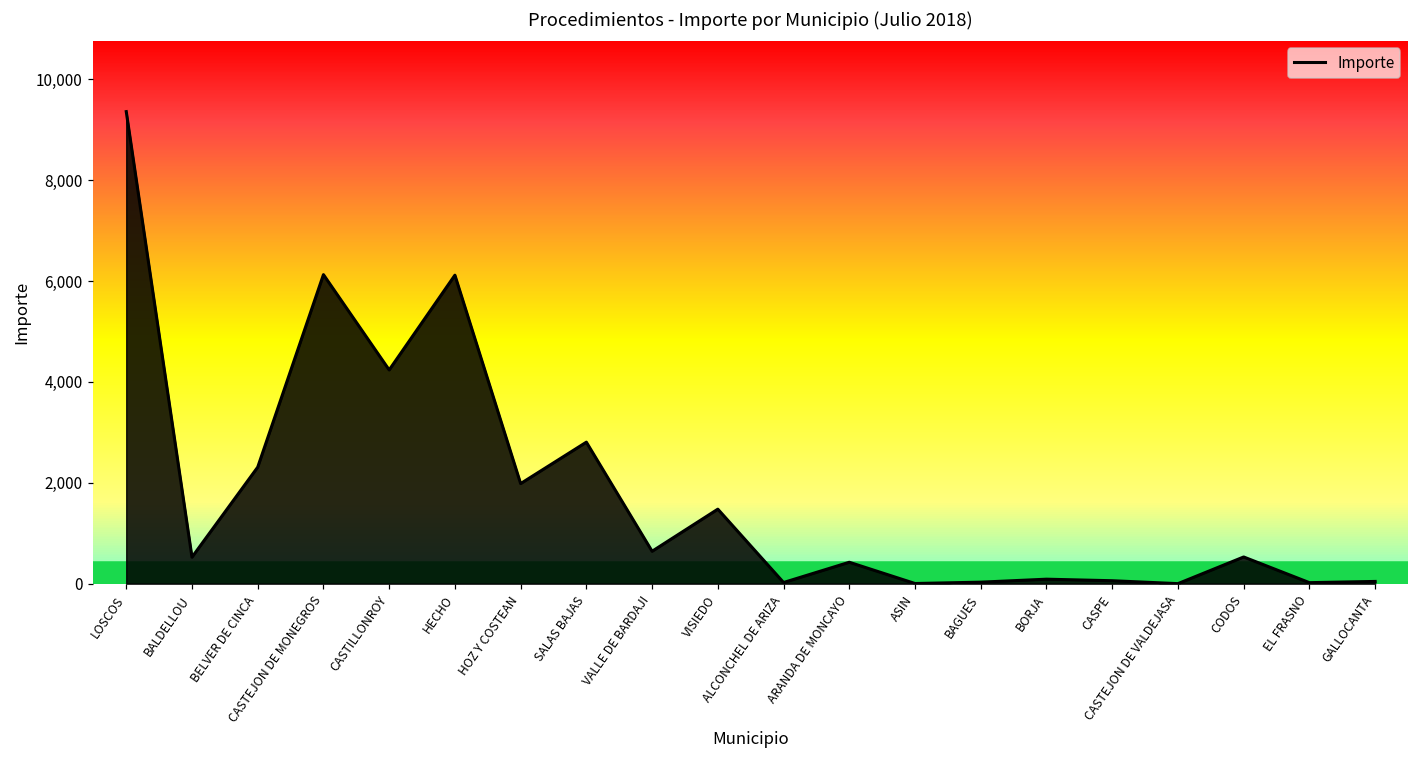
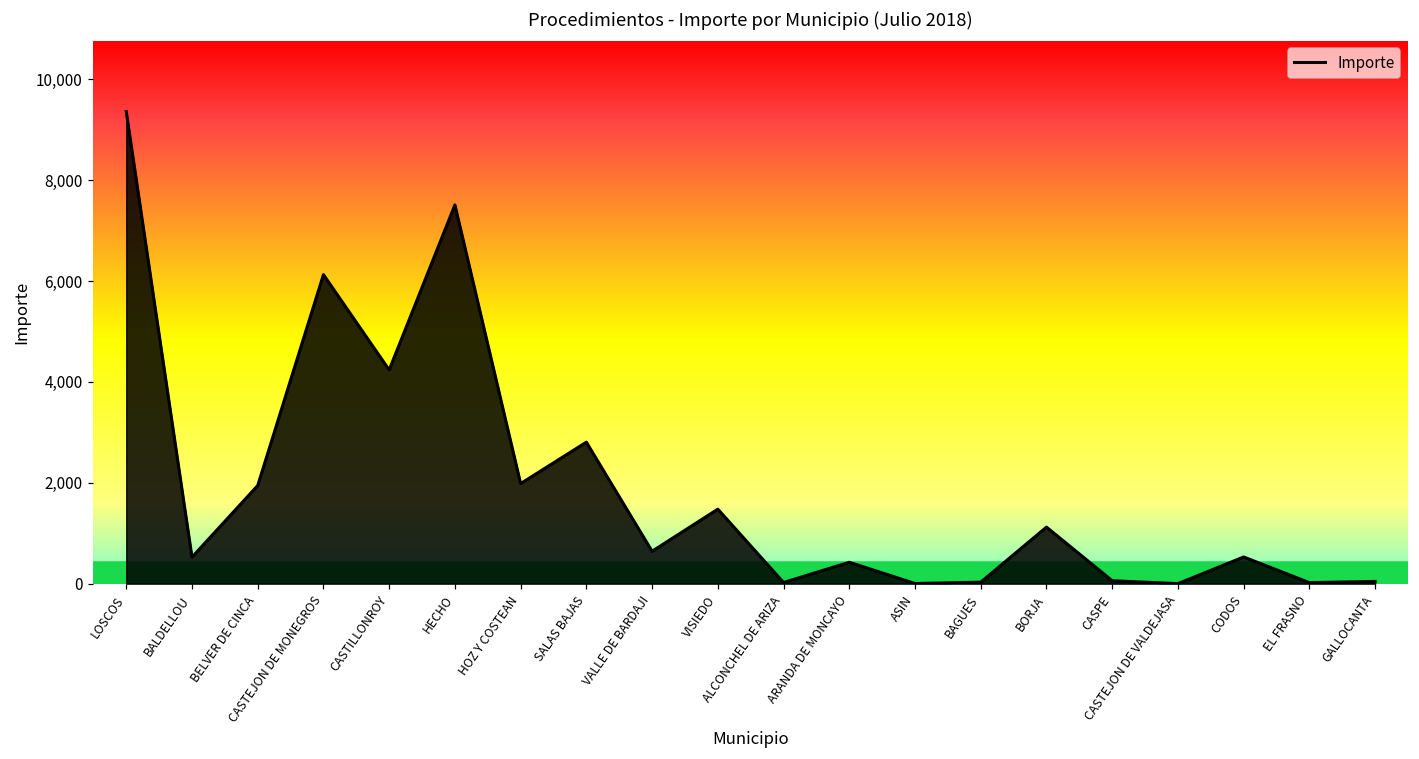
  {
    "LOSCOS": "9,400",
    "BALDELLOU": "500",
-   "BELVER DE CINCA": "2,300",
+   "BELVER DE CINCA": "1,900",
    "CASTEJON DE MONEGROS": "6,100",
    "CASTILLONROY": "4,200",
-   "HECHO": "6,100",
+   "HECHO": "7,500",
    "HOZ Y COSTEAN": "2,000",
    "SALAS BAJAS": "2,800",
    "VALLE DE BARDAJI": "600",
    "VISIEDO": "1,500",
    "ALCONCHEL DE ARIZA": "0",
    "ARANDA DE MONCAYO": "400",
    "ASIN": "0",
    "BAGUES": "0",
-   "BORJA": "100",
+   "BORJA": "1,100",
    "CASPE": "100",
    "CASTEJON DE VALDEJASA": "0",
    "CODOS": "500",
    "EL FRASNO": "0",
    "GALLOCANTA": "0"
  }
